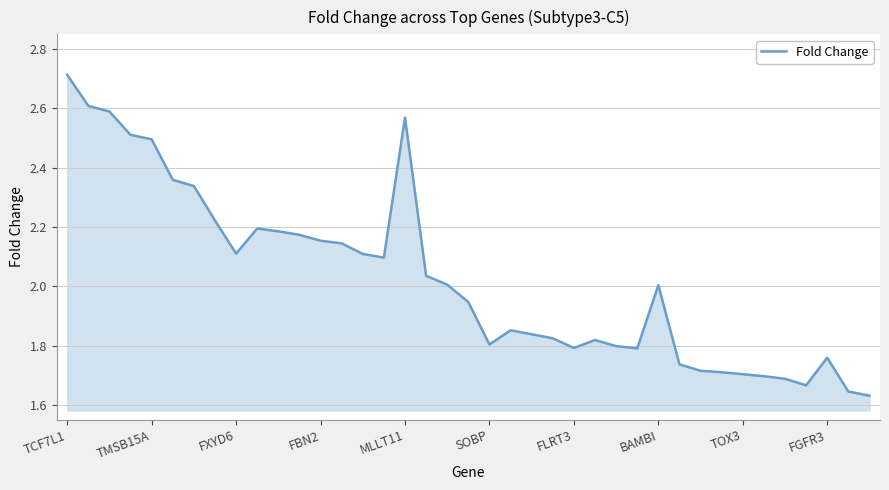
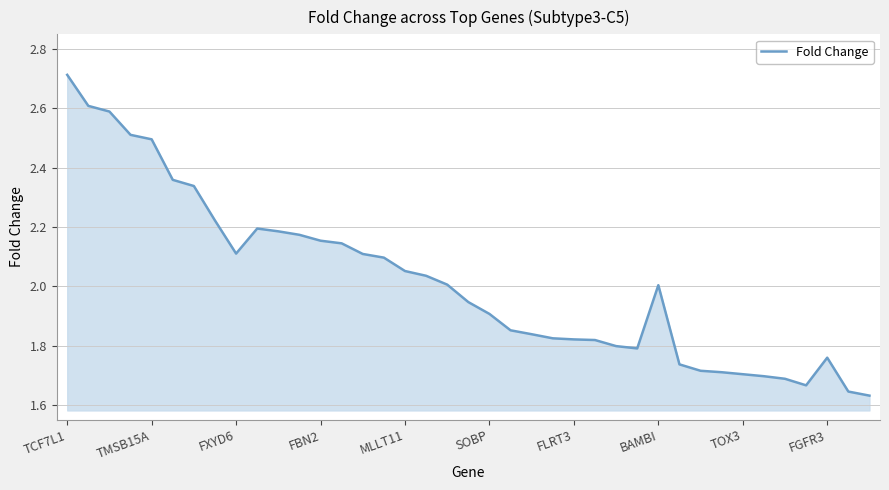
  {
    "TCF7L1": 2.71,
    "TMSB15A": 2.50,
    "FXYD6": 2.11,
    "FBN2": 2.15,
-   "MLLT11": 2.57,
-   "SOBP": 1.80,
-   "FLRT3": 1.79,
+   "MLLT11": 2.05,
+   "SOBP": 1.91,
+   "FLRT3": 1.82,
    "BAMBI": 2.00,
    "TOX3": 1.70,
    "FGFR3": 1.76
  }
